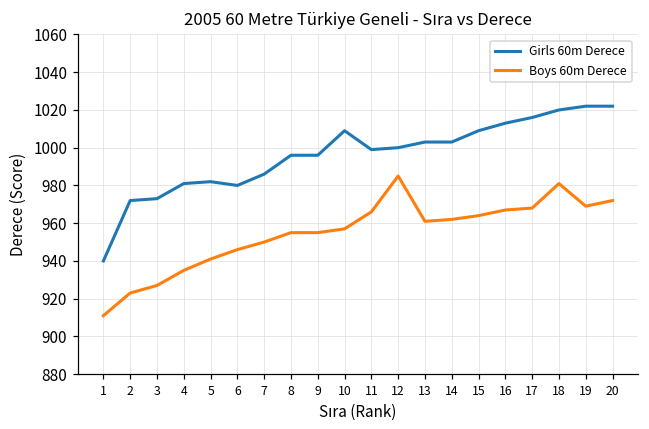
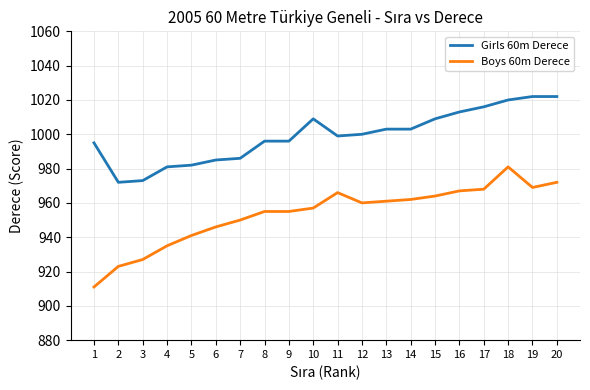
  {
    "Girls 60m Derece": {
-     "1": 940,
+     "1": 995,
      "2": 972,
      "3": 973,
      "4": 981,
      "5": 982,
-     "6": 980,
+     "6": 985,
      "7": 986,
      "8": 996,
      "9": 996,
      "10": 1009,
      "11": 999,
      "12": 1000,
      "13": 1003,
      "14": 1003,
      "15": 1009,
      "16": 1013,
      "17": 1016,
      "18": 1020,
      "19": 1022,
      "20": 1022
    },
    "Boys 60m Derece": {
      "1": 911,
      "2": 923,
      "3": 927,
      "4": 935,
      "5": 941,
      "6": 946,
      "7": 950,
      "8": 955,
      "9": 955,
      "10": 957,
      "11": 966,
-     "12": 985,
+     "12": 960,
      "13": 961,
      "14": 962,
      "15": 964,
      "16": 967,
      "17": 968,
      "18": 981,
      "19": 969,
      "20": 972
    }
  }
